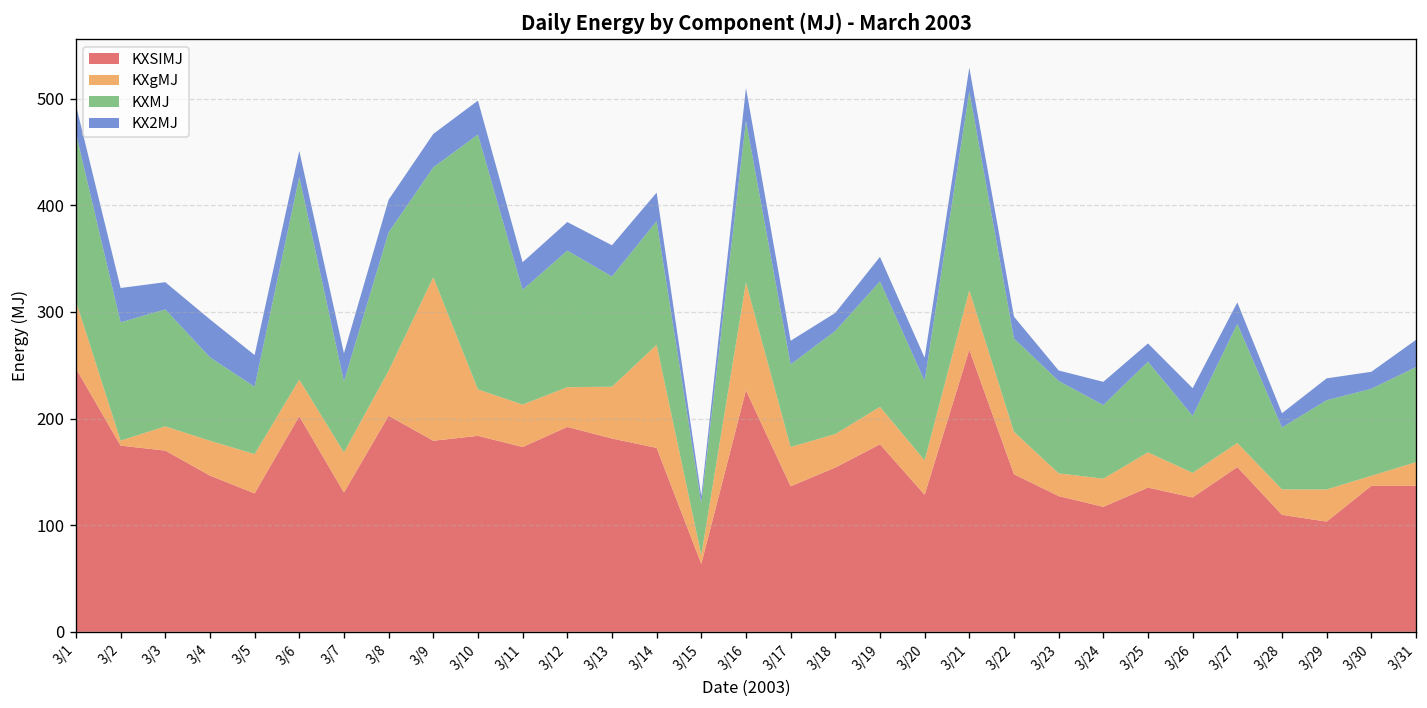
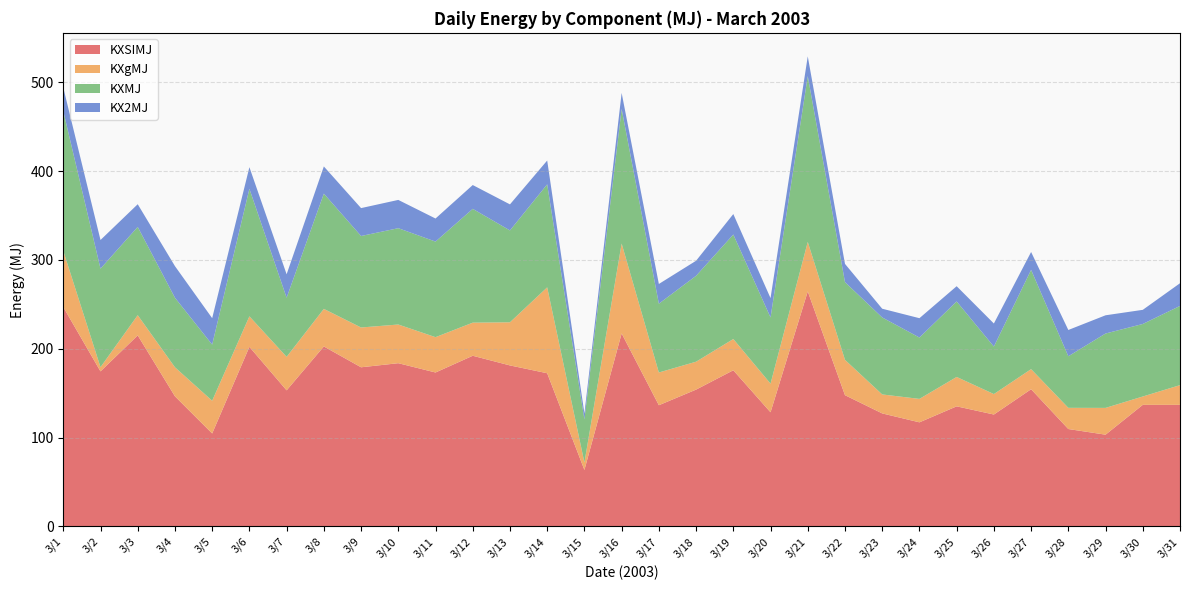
  {
    "KXSIMJ": {
      "3/1": 250,
      "3/2": 170,
-     "3/3": 170,
+     "3/3": 220,
      "3/4": 150,
-     "3/5": 130,
+     "3/5": 100,
      "3/6": 200,
-     "3/7": 130,
+     "3/7": 150,
      "3/8": 200,
      "3/9": 180,
      "3/10": 180,
      "3/11": 170,
      "3/12": 190,
      "3/13": 180,
      "3/14": 170,
      "3/15": 60,
-     "3/16": 230,
+     "3/16": 220,
      "3/17": 140,
      "3/18": 150,
      "3/19": 180,
      "3/20": 130,
      "3/21": 260,
      "3/22": 150,
      "3/23": 130,
      "3/24": 120,
      "3/25": 140,
      "3/26": 130,
      "3/27": 150,
      "3/28": 110,
      "3/29": 100,
      "3/30": 140,
      "3/31": 140
    },
    "KXgMJ": {
      "3/1": 60,
      "3/2": 0,
      "3/3": 20,
      "3/4": 30,
      "3/5": 40,
      "3/6": 30,
      "3/7": 40,
      "3/8": 40,
-     "3/9": 150,
+     "3/9": 40,
      "3/10": 40,
      "3/11": 40,
      "3/12": 40,
      "3/13": 50,
      "3/14": 100,
      "3/15": 10,
      "3/16": 100,
      "3/17": 40,
      "3/18": 30,
      "3/19": 40,
      "3/20": 30,
      "3/21": 60,
      "3/22": 40,
      "3/23": 20,
      "3/24": 30,
      "3/25": 30,
      "3/26": 20,
      "3/27": 20,
      "3/28": 20,
      "3/29": 30,
      "3/30": 10,
      "3/31": 20
    },
    "KXMJ": {
      "3/1": 160,
      "3/2": 110,
-     "3/3": 110,
+     "3/3": 100,
      "3/4": 80,
      "3/5": 60,
-     "3/6": 190,
+     "3/6": 140,
      "3/7": 70,
      "3/8": 130,
      "3/9": 100,
-     "3/10": 240,
+     "3/10": 110,
      "3/11": 110,
      "3/12": 130,
      "3/13": 100,
      "3/14": 120,
      "3/15": 50,
      "3/16": 150,
      "3/17": 80,
      "3/18": 100,
      "3/19": 120,
      "3/20": 70,
      "3/21": 190,
      "3/22": 90,
      "3/23": 90,
      "3/24": 70,
      "3/25": 80,
      "3/26": 50,
      "3/27": 110,
      "3/28": 60,
      "3/29": 80,
      "3/30": 80,
      "3/31": 90
    },
    "KX2MJ": {
      "3/1": 30,
      "3/2": 30,
      "3/3": 30,
      "3/4": 40,
      "3/5": 30,
      "3/6": 20,
      "3/7": 30,
      "3/8": 30,
      "3/9": 30,
      "3/10": 30,
      "3/11": 30,
      "3/12": 30,
      "3/13": 30,
      "3/14": 30,
      "3/15": 10,
-     "3/16": 30,
+     "3/16": 20,
      "3/17": 20,
      "3/18": 20,
      "3/19": 20,
      "3/20": 20,
      "3/21": 20,
      "3/22": 20,
      "3/23": 10,
      "3/24": 20,
      "3/25": 20,
      "3/26": 30,
      "3/27": 20,
-     "3/28": 10,
+     "3/28": 30,
      "3/29": 20,
      "3/30": 20,
      "3/31": 30
    }
  }
